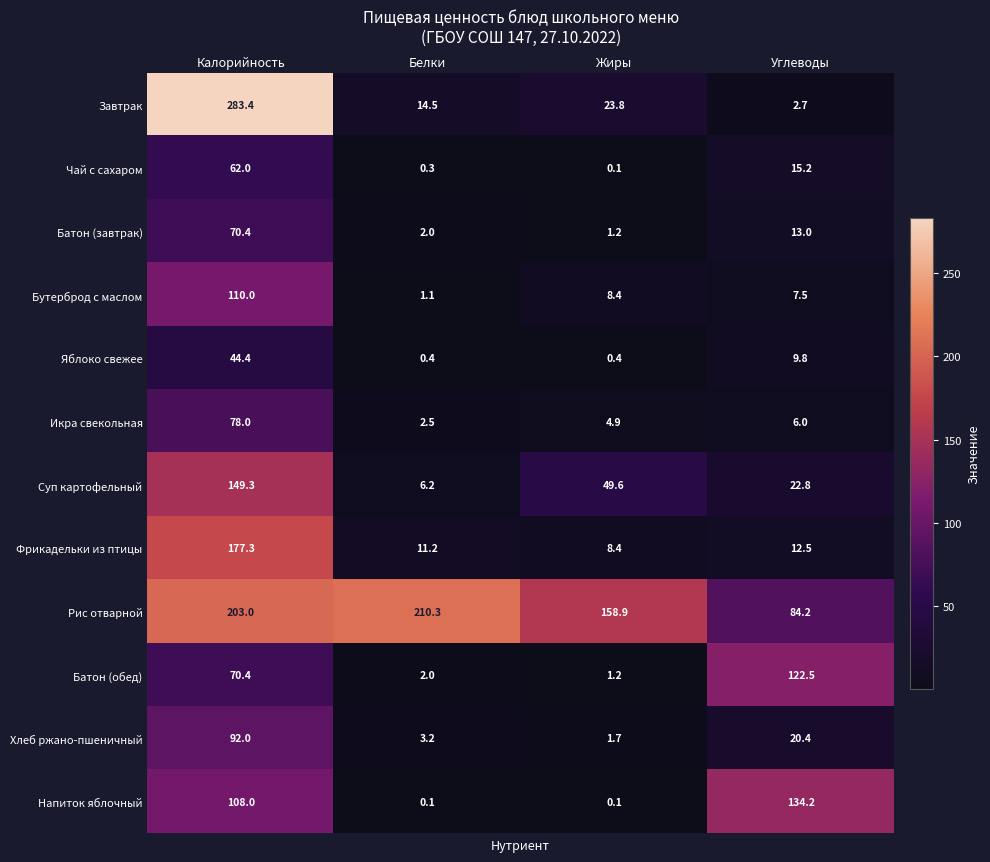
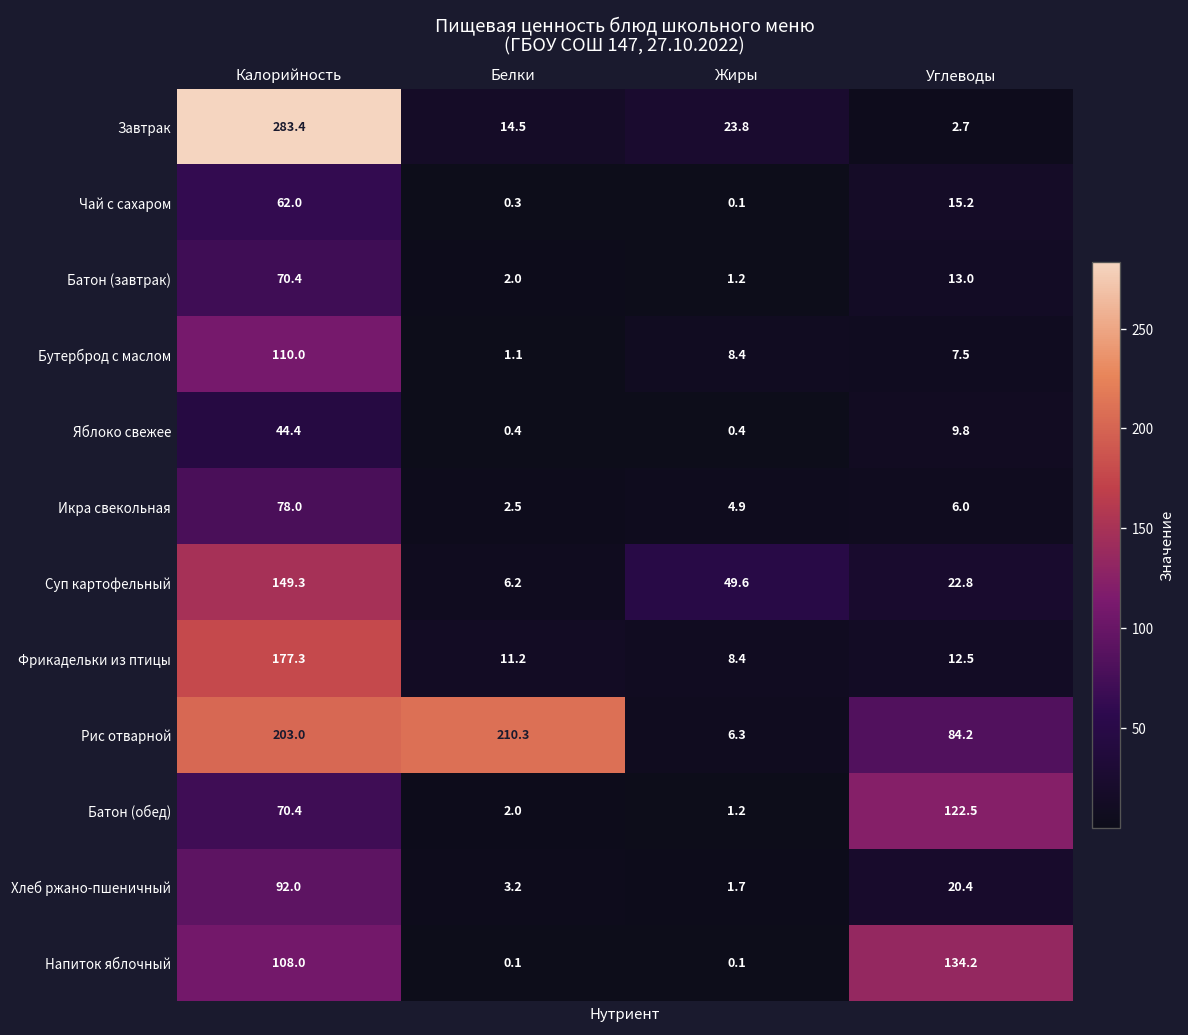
  {
    "Завтрак": {
      "Калорийность": 283.4,
      "Белки": 14.5,
      "Жиры": 23.8,
      "Углеводы": 2.7
    },
    "Чай с сахаром": {
      "Калорийность": 62.0,
      "Белки": 0.3,
      "Жиры": 0.1,
      "Углеводы": 15.2
    },
    "Батон (завтрак)": {
      "Калорийность": 70.4,
      "Белки": 2.0,
      "Жиры": 1.2,
      "Углеводы": 13.0
    },
    "Бутерброд с маслом": {
      "Калорийность": 110.0,
      "Белки": 1.1,
      "Жиры": 8.4,
      "Углеводы": 7.5
    },
    "Яблоко свежее": {
      "Калорийность": 44.4,
      "Белки": 0.4,
      "Жиры": 0.4,
      "Углеводы": 9.8
    },
    "Икра свекольная": {
      "Калорийность": 78.0,
      "Белки": 2.5,
      "Жиры": 4.9,
      "Углеводы": 6.0
    },
    "Суп картофельный": {
      "Калорийность": 149.3,
      "Белки": 6.2,
      "Жиры": 49.6,
      "Углеводы": 22.8
    },
    "Фрикадельки из птицы": {
      "Калорийность": 177.3,
      "Белки": 11.2,
      "Жиры": 8.4,
      "Углеводы": 12.5
    },
    "Рис отварной": {
      "Калорийность": 203.0,
      "Белки": 210.3,
-     "Жиры": 158.9,
+     "Жиры": 6.3,
      "Углеводы": 84.2
    },
    "Батон (обед)": {
      "Калорийность": 70.4,
      "Белки": 2.0,
      "Жиры": 1.2,
      "Углеводы": 122.5
    },
    "Хлеб ржано-пшеничный": {
      "Калорийность": 92.0,
      "Белки": 3.2,
      "Жиры": 1.7,
      "Углеводы": 20.4
    },
    "Напиток яблочный": {
      "Калорийность": 108.0,
      "Белки": 0.1,
      "Жиры": 0.1,
      "Углеводы": 134.2
    }
  }
